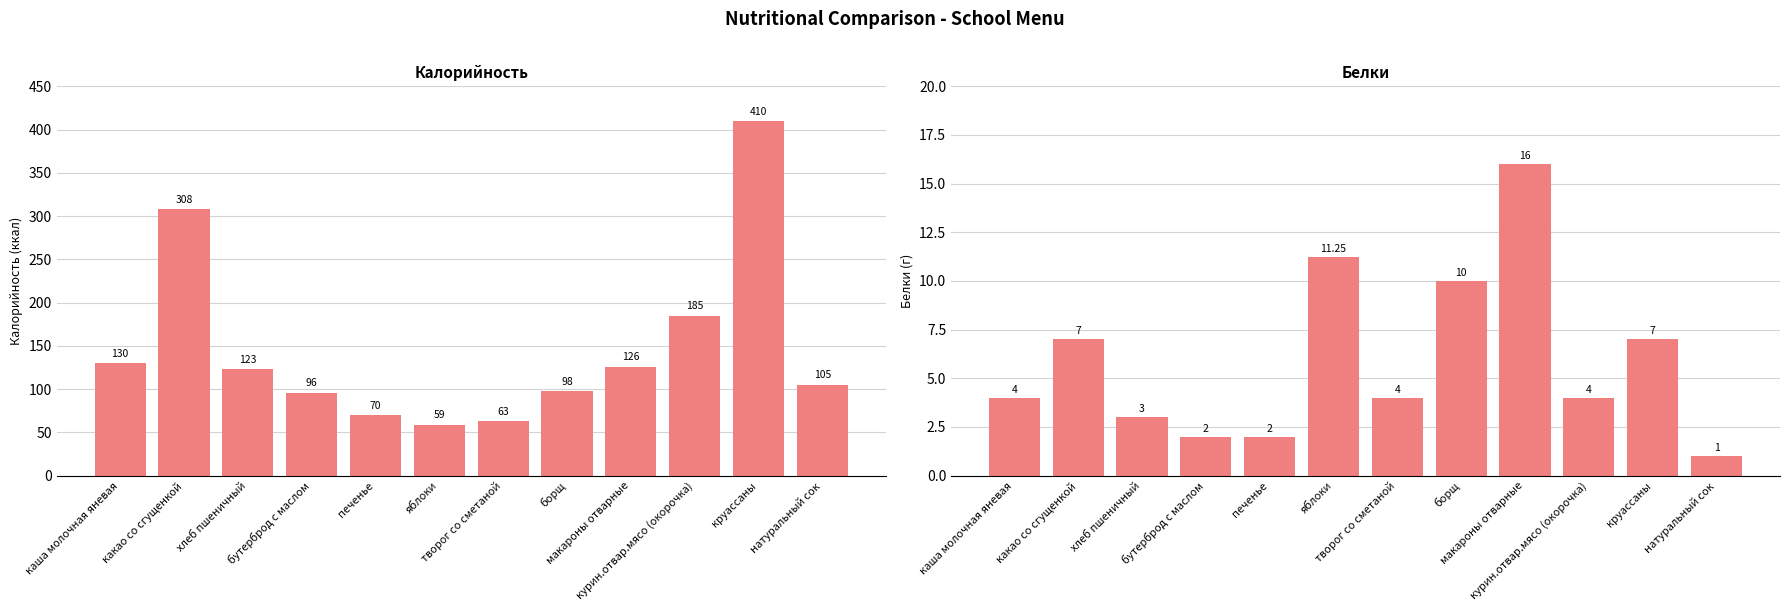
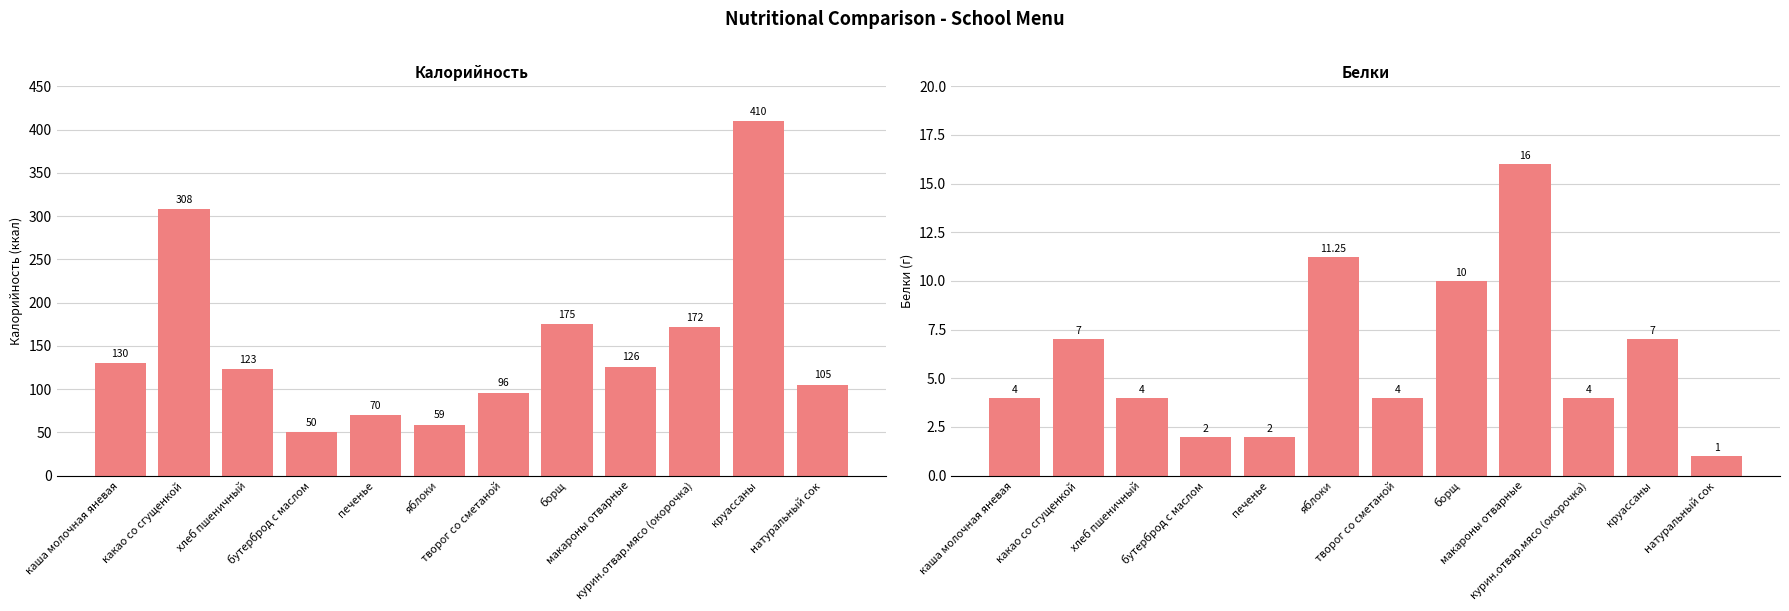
  {
    "Калорийность": {
      "каша молочная яневая": 130,
      "какао со сгущенкой": 308,
      "хлеб пшеничный": 123,
-     "бутерброд с маслом": 96,
+     "бутерброд с маслом": 50,
      "печенье": 70,
      "яблоки": 59,
-     "творог со сметаной": 63,
-     "борщ": 98,
+     "творог со сметаной": 96,
+     "борщ": 175,
      "макароны отварные": 126,
-     "курин.отвар.мясо (окорочка)": 185,
+     "курин.отвар.мясо (окорочка)": 172,
      "круассаны": 410,
      "натуральный сок": 105
    },
    "Белки": {
      "каша молочная яневая": 4,
      "какао со сгущенкой": 7,
-     "хлеб пшеничный": 3,
+     "хлеб пшеничный": 4,
      "бутерброд с маслом": 2,
      "печенье": 2,
      "яблоки": 11.25,
      "творог со сметаной": 4,
      "борщ": 10,
      "макароны отварные": 16,
      "курин.отвар.мясо (окорочка)": 4,
      "круассаны": 7,
      "натуральный сок": 1
    }
  }
